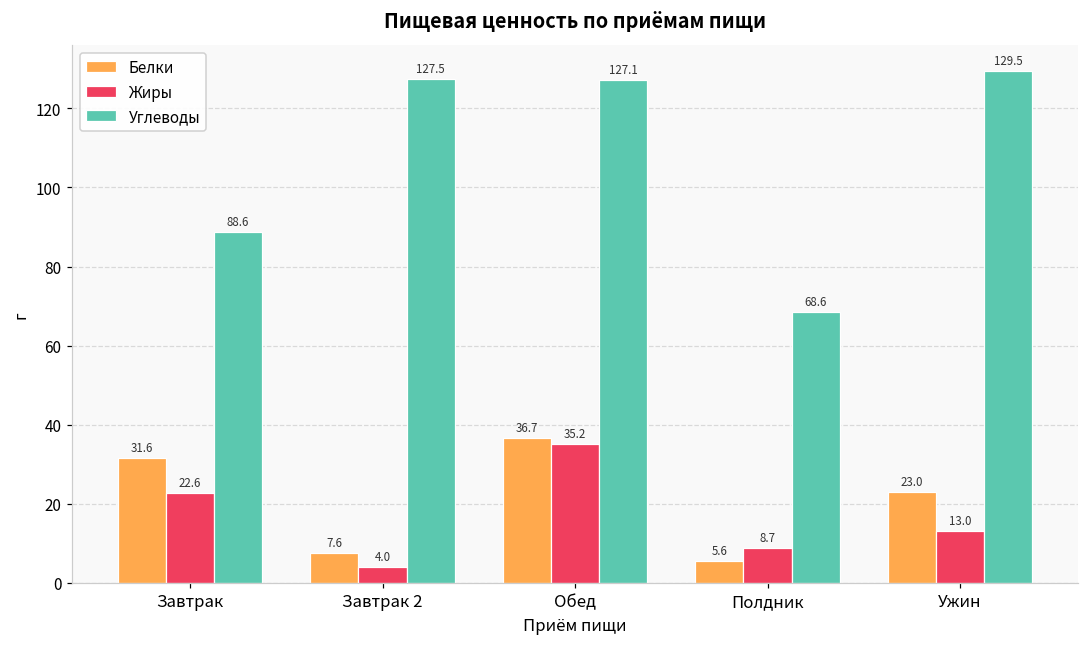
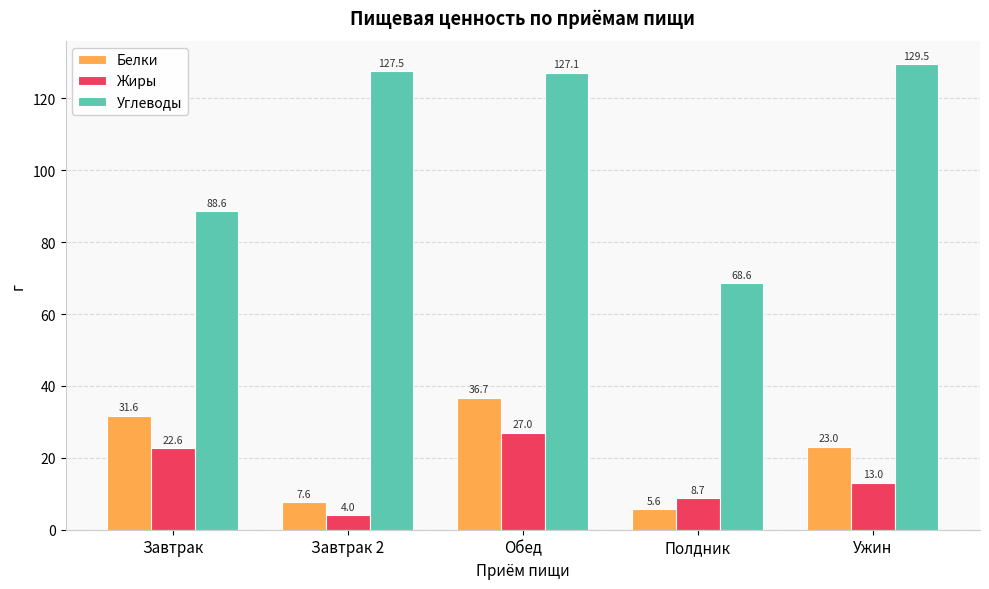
  {
    "Белки": {
      "Завтрак": 31.6,
      "Завтрак 2": 7.6,
      "Обед": 36.7,
      "Полдник": 5.6,
      "Ужин": 23.0
    },
    "Жиры": {
      "Завтрак": 22.6,
      "Завтрак 2": 4.0,
-     "Обед": 35.2,
+     "Обед": 27.0,
      "Полдник": 8.7,
      "Ужин": 13.0
    },
    "Углеводы": {
      "Завтрак": 88.6,
      "Завтрак 2": 127.5,
      "Обед": 127.1,
      "Полдник": 68.6,
      "Ужин": 129.5
    }
  }
